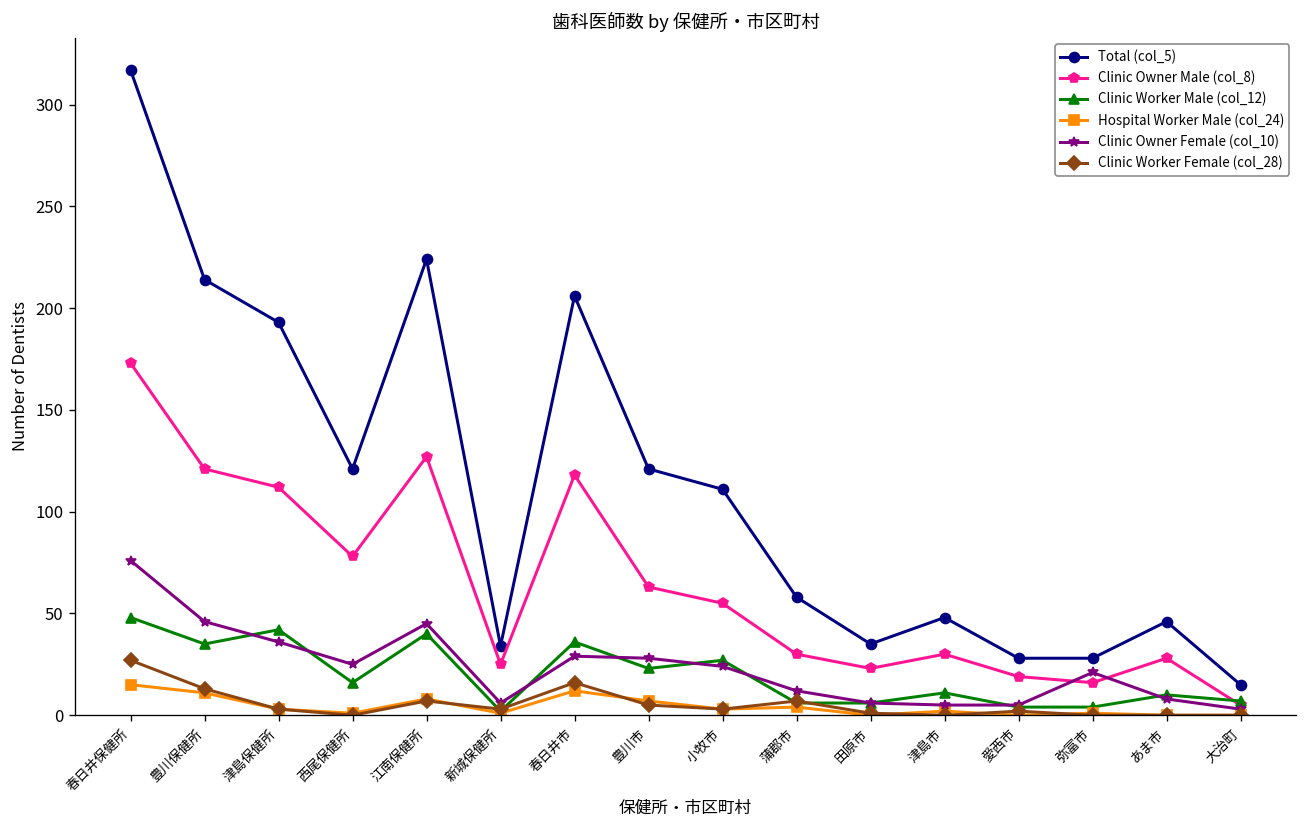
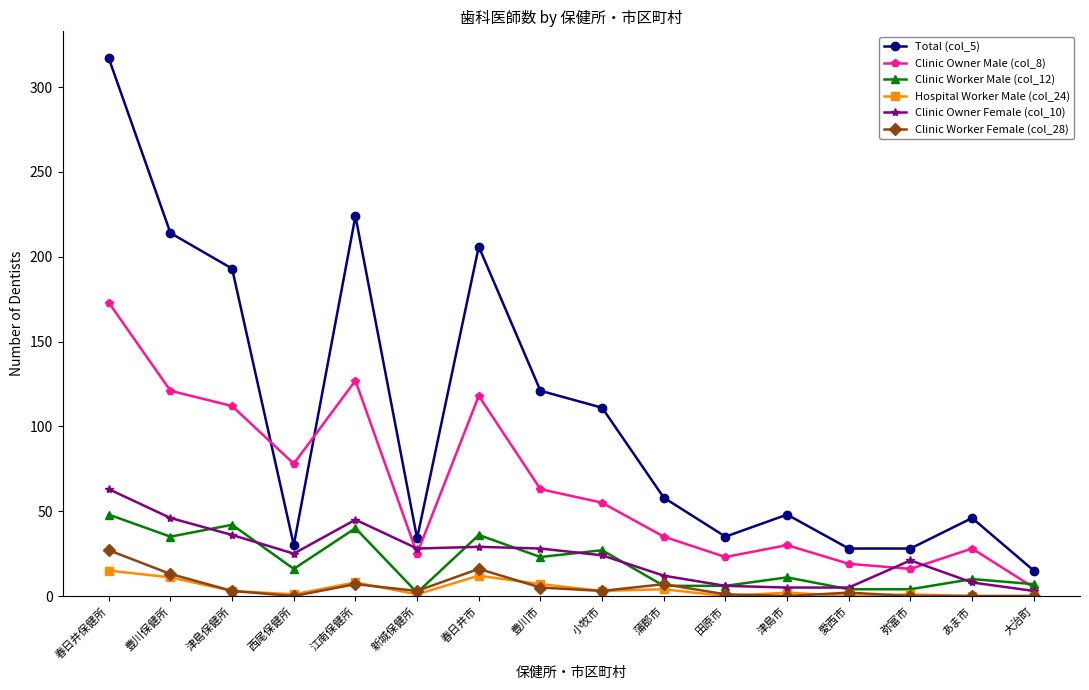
  {
    "Total (col_5)": {
      "春日井保健所": 317,
      "豊川保健所": 214,
      "津島保健所": 193,
-     "西尾保健所": 121,
+     "西尾保健所": 30,
      "江南保健所": 224,
      "新城保健所": 34,
      "春日井市": 206,
      "豊川市": 121,
      "小牧市": 111,
      "蒲郡市": 58,
      "田原市": 35,
      "津島市": 48,
      "愛西市": 28,
      "弥富市": 28,
      "あま市": 46,
      "大治町": 15
    },
    "Clinic Owner Male (col_8)": {
      "春日井保健所": 173,
      "豊川保健所": 121,
      "津島保健所": 112,
      "西尾保健所": 78,
      "江南保健所": 127,
      "新城保健所": 25,
      "春日井市": 118,
      "豊川市": 63,
      "小牧市": 55,
-     "蒲郡市": 30,
+     "蒲郡市": 35,
      "田原市": 23,
      "津島市": 30,
      "愛西市": 19,
      "弥富市": 16,
      "あま市": 28,
      "大治町": 5
    },
    "Clinic Worker Male (col_12)": {
      "春日井保健所": 48,
      "豊川保健所": 35,
      "津島保健所": 42,
      "西尾保健所": 16,
      "江南保健所": 40,
      "春日井市": 36,
      "豊川市": 23,
      "小牧市": 27,
      "津島市": 11,
      "弥富市": 4,
      "あま市": 10,
      "大治町": 7
    },
    "Hospital Worker Male (col_24)": {
      "春日井保健所": 15,
      "豊川保健所": 11,
      "春日井市": 12,
      "豊川市": 7,
      "蒲郡市": 4,
      "津島市": 2,
      "愛西市": 0
    },
    "Clinic Owner Female (col_10)": {
-     "春日井保健所": 76,
+     "春日井保健所": 63,
      "豊川保健所": 46,
      "津島保健所": 36,
      "西尾保健所": 25,
      "江南保健所": 45,
-     "新城保健所": 6,
+     "新城保健所": 28,
      "春日井市": 29,
      "豊川市": 28,
      "小牧市": 24,
      "蒲郡市": 12,
      "津島市": 5,
      "弥富市": 21,
      "あま市": 8,
      "大治町": 3
    },
    "Clinic Worker Female (col_28)": {
      "春日井保健所": 27,
      "豊川保健所": 13,
      "春日井市": 16,
      "豊川市": 5,
      "津島市": 0,
      "愛西市": 2
    }
  }
